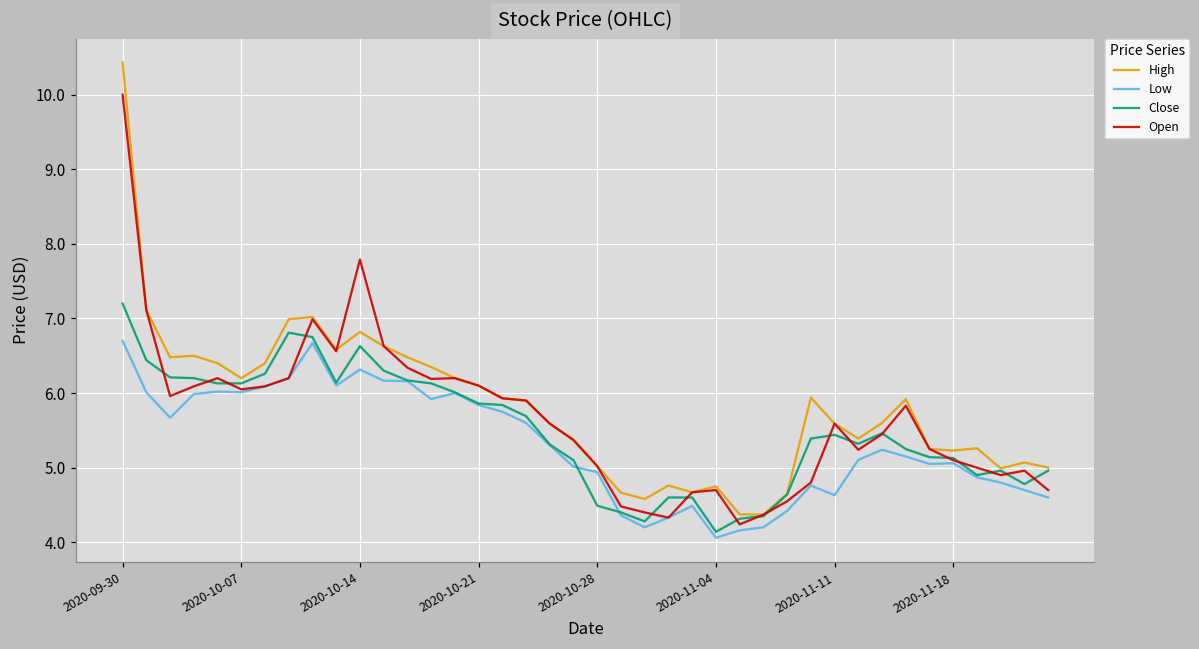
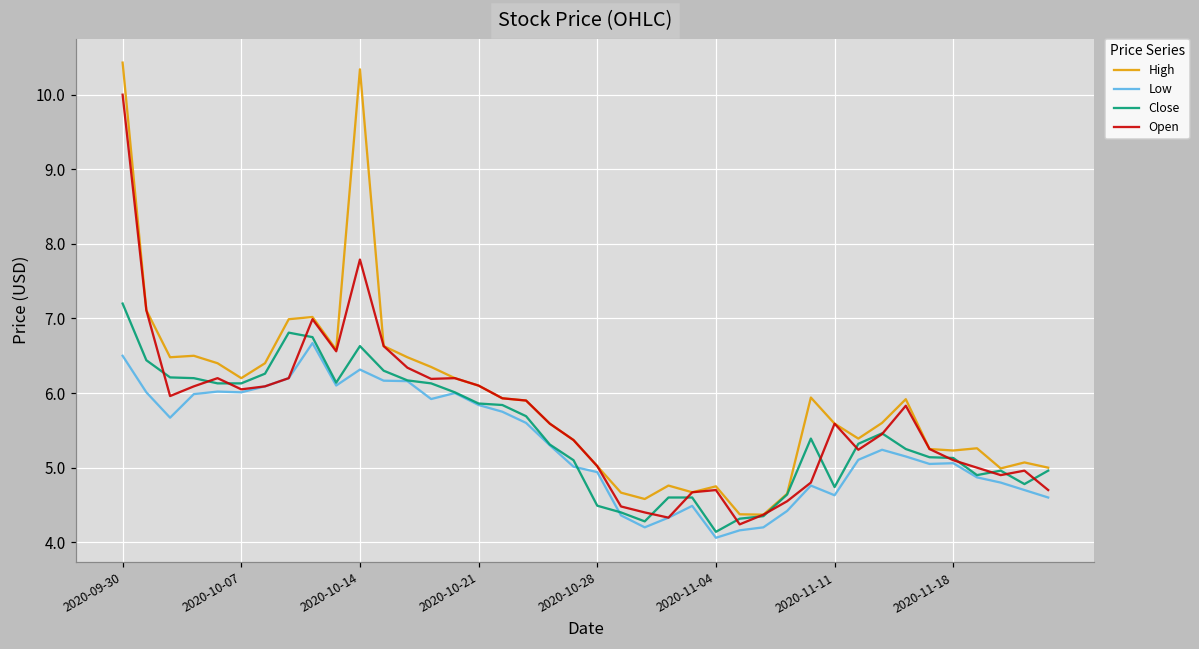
  {
    "High": {
      "2020-09-30": 10.4,
      "2020-10-07": 6.2,
-     "2020-10-14": 6.8,
+     "2020-10-14": 10.3,
      "2020-11-04": 4.8,
      "2020-11-18": 5.2
    },
    "Low": {
-     "2020-09-30": 6.7,
+     "2020-09-30": 6.5,
      "2020-10-07": 6.0,
      "2020-10-14": 6.3,
      "2020-10-28": 4.9,
      "2020-11-04": 4.1,
      "2020-11-11": 4.6,
      "2020-11-18": 5.1
    },
    "Close": {
      "2020-09-30": 7.2,
      "2020-10-07": 6.1,
      "2020-10-14": 6.6,
      "2020-10-28": 4.5,
      "2020-11-04": 4.1,
-     "2020-11-11": 5.4
+     "2020-11-11": 4.7
    },
    "Open": {
      "2020-09-30": 10.0,
      "2020-10-07": 6.1,
      "2020-10-14": 7.8,
      "2020-11-04": 4.7
    }
  }
